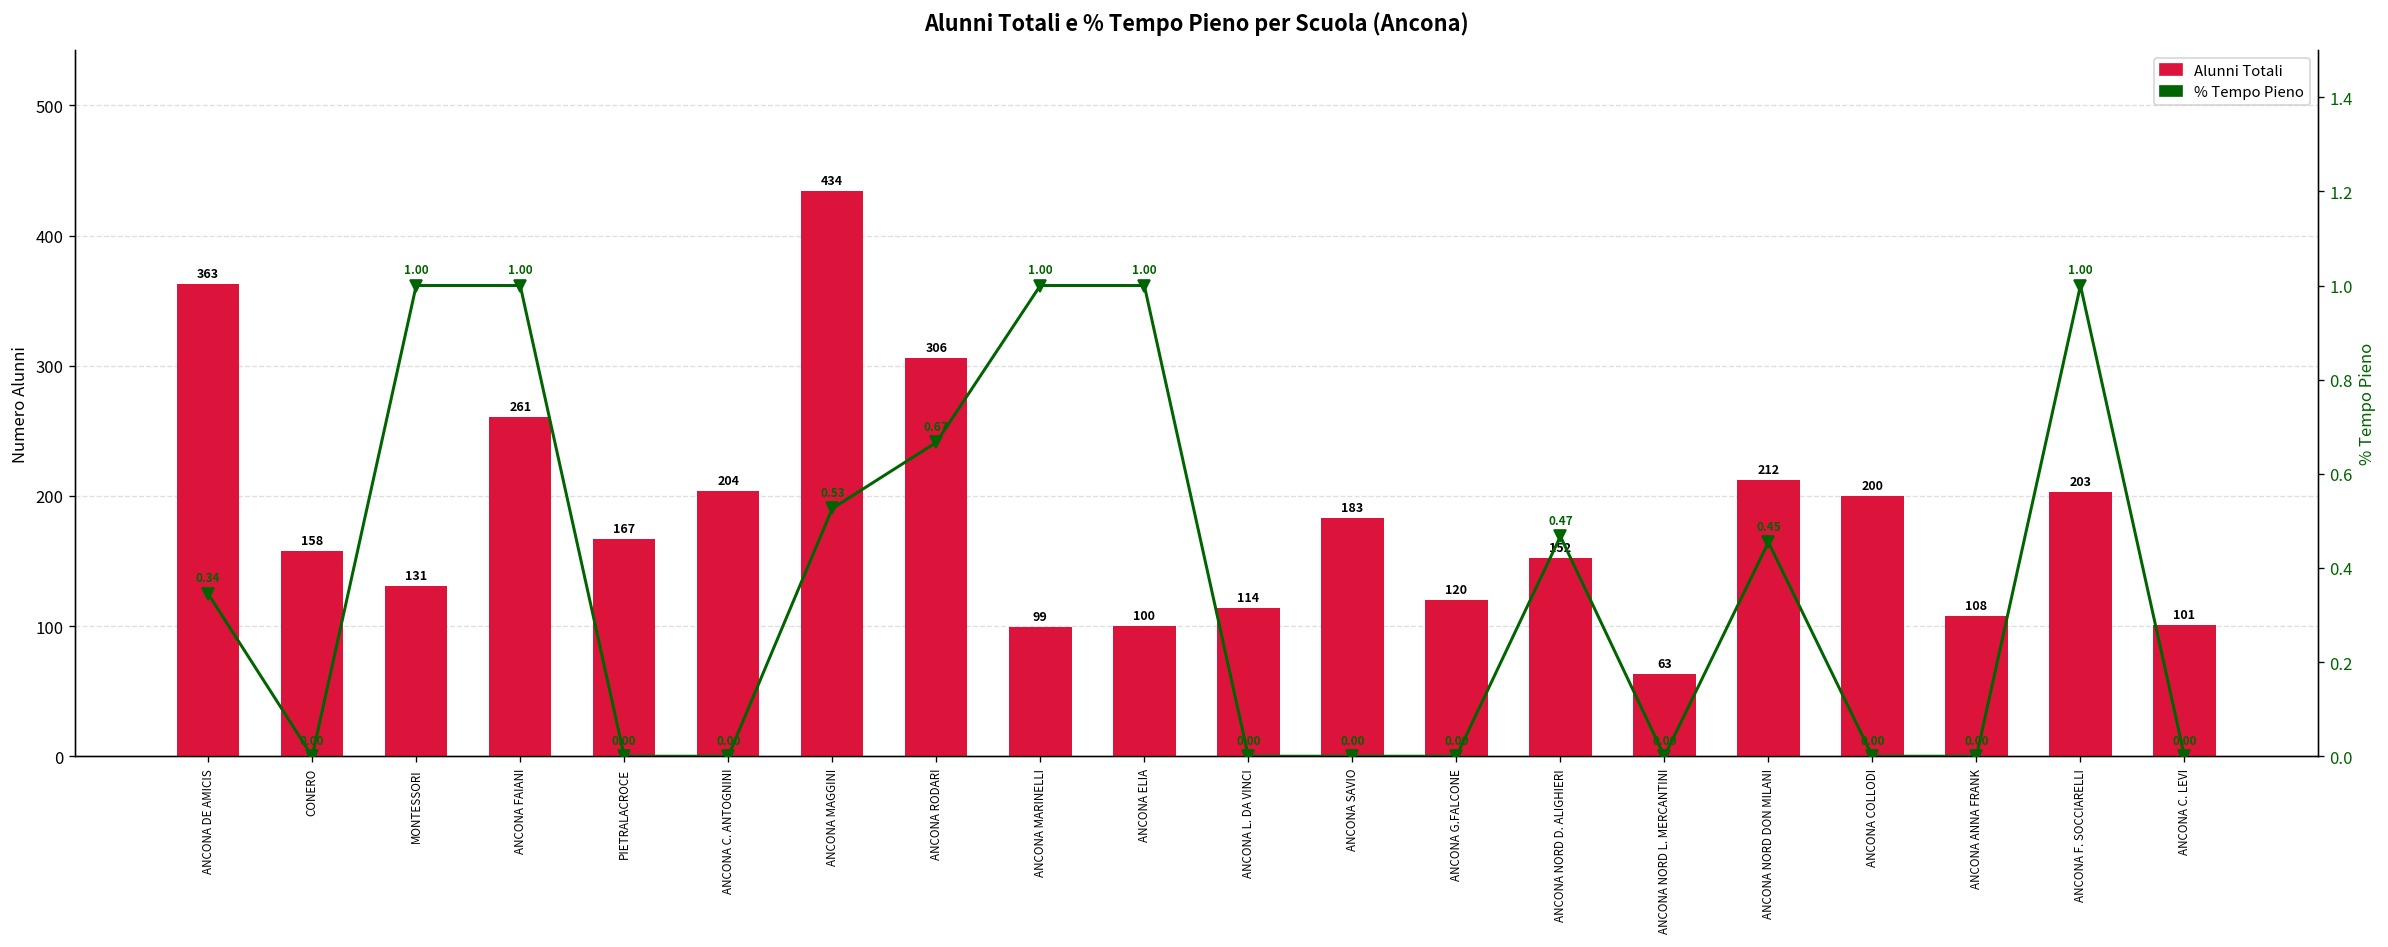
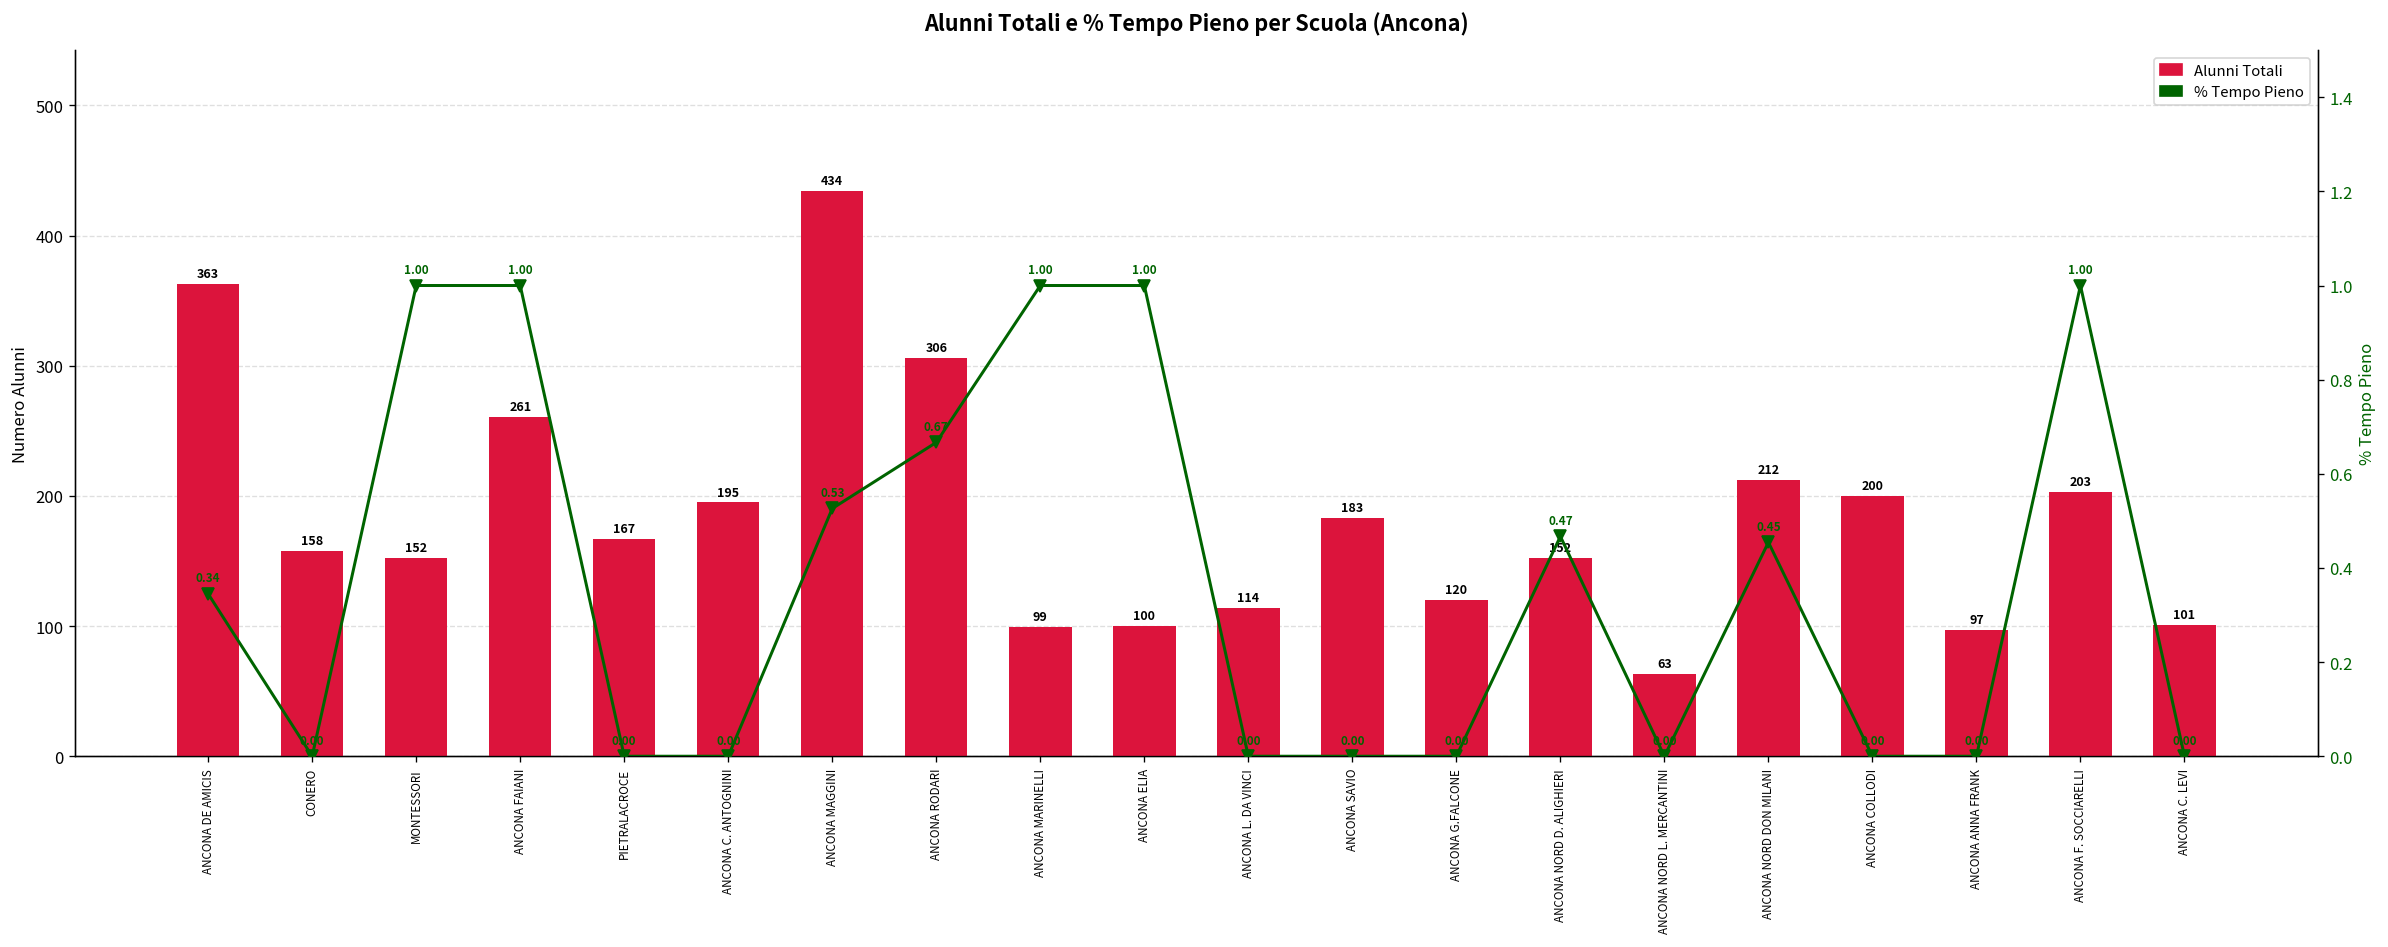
  {
    "Alunni Totali": {
      "ANCONA DE AMICIS": 363,
      "CONERO": 158,
-     "MONTESSORI": 131,
+     "MONTESSORI": 152,
      "ANCONA FAIANI": 261,
      "PIETRALACROCE": 167,
-     "ANCONA C. ANTOGNINI": 204,
+     "ANCONA C. ANTOGNINI": 195,
      "ANCONA MAGGINI": 434,
      "ANCONA RODARI": 306,
      "ANCONA MARINELLI": 99,
      "ANCONA ELIA": 100,
      "ANCONA L. DA VINCI": 114,
      "ANCONA SAVIO": 183,
      "ANCONA G.FALCONE": 120,
      "ANCONA NORD D. ALIGHIERI": 152,
      "ANCONA NORD L. MERCANTINI": 63,
      "ANCONA NORD DON MILANI": 212,
      "ANCONA COLLODI": 200,
-     "ANCONA ANNA FRANK": 108,
+     "ANCONA ANNA FRANK": 97,
      "ANCONA F. SOCCIARELLI": 203,
      "ANCONA C. LEVI": 101
    },
    "% Tempo Pieno": {
      "ANCONA DE AMICIS": 0.34,
      "CONERO": 0.00,
      "MONTESSORI": 1.00,
      "ANCONA FAIANI": 1.00,
      "PIETRALACROCE": 0.00,
      "ANCONA C. ANTOGNINI": 0.00,
      "ANCONA MAGGINI": 0.53,
      "ANCONA RODARI": 0.67,
      "ANCONA MARINELLI": 1.00,
      "ANCONA ELIA": 1.00,
      "ANCONA L. DA VINCI": 0.00,
      "ANCONA SAVIO": 0.00,
      "ANCONA G.FALCONE": 0.00,
      "ANCONA NORD D. ALIGHIERI": 0.47,
      "ANCONA NORD L. MERCANTINI": 0.00,
      "ANCONA NORD DON MILANI": 0.45,
      "ANCONA COLLODI": 0.00,
      "ANCONA ANNA FRANK": 0.00,
      "ANCONA F. SOCCIARELLI": 1.00,
      "ANCONA C. LEVI": 0.00
    }
  }
